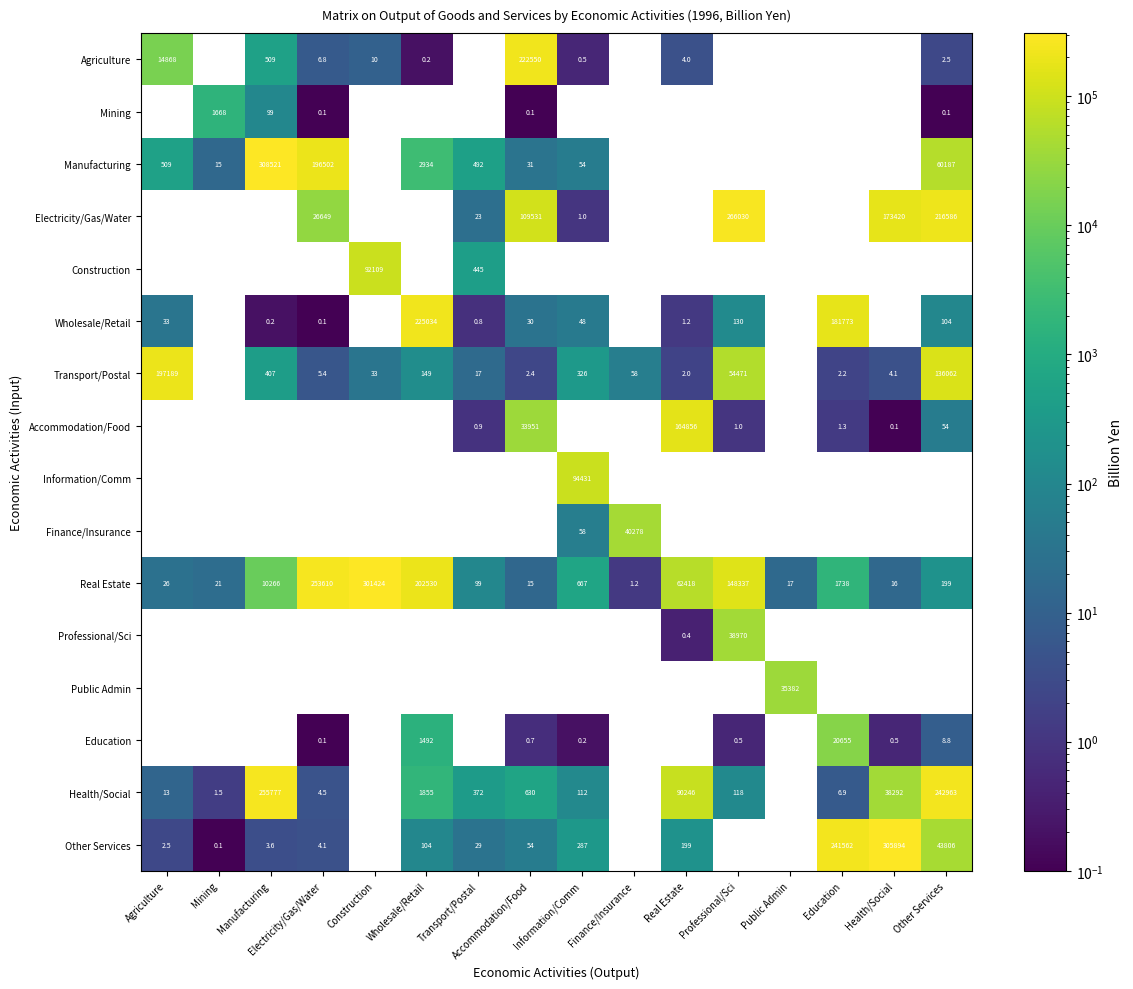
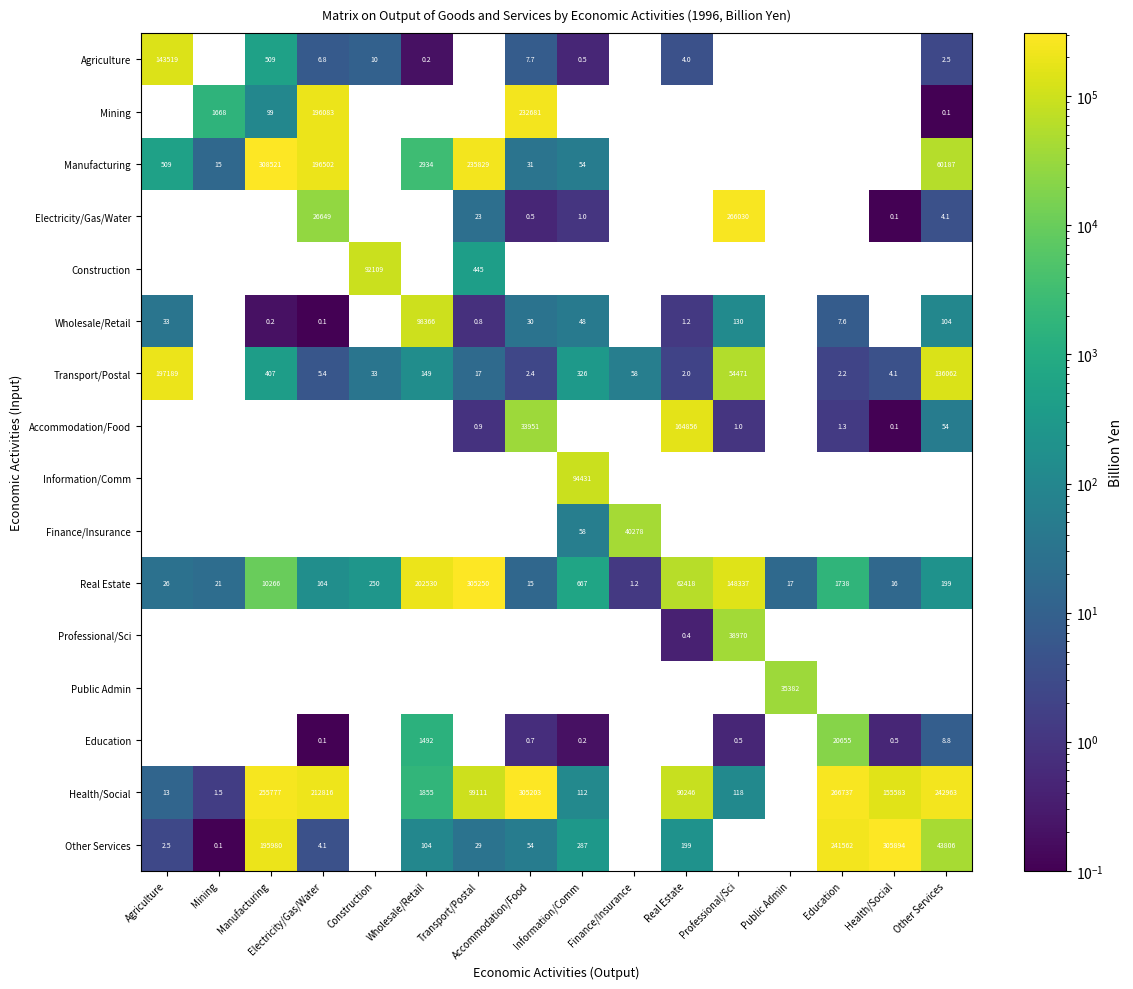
  {
    "Agriculture": {
-     "Agriculture": 14868,
+     "Agriculture": 143519,
      "Manufacturing": 509,
      "Electricity/Gas/Water": 6.8,
      "Construction": 10,
      "Wholesale/Retail": 0.2,
-     "Accommodation/Food": 222550,
+     "Accommodation/Food": 7.7,
      "Information/Comm": 0.5,
      "Real Estate": 4.0,
      "Other Services": 2.5
    },
    "Mining": {
      "Mining": 1668,
      "Manufacturing": 99,
-     "Electricity/Gas/Water": 0.1,
-     "Accommodation/Food": 0.1,
+     "Electricity/Gas/Water": 196083,
+     "Accommodation/Food": 232681,
      "Other Services": 0.1
    },
    "Manufacturing": {
      "Agriculture": 509,
      "Mining": 15,
      "Manufacturing": 308521,
      "Electricity/Gas/Water": 196502,
      "Wholesale/Retail": 2934,
-     "Transport/Postal": 492,
+     "Transport/Postal": 235829,
      "Accommodation/Food": 31,
      "Information/Comm": 54,
      "Other Services": 60187
    },
    "Electricity/Gas/Water": {
      "Electricity/Gas/Water": 26649,
      "Transport/Postal": 23,
-     "Accommodation/Food": 109531,
+     "Accommodation/Food": 0.5,
      "Information/Comm": 1.0,
      "Professional/Sci": 266030,
-     "Health/Social": 173420,
-     "Other Services": 216586
+     "Health/Social": 0.1,
+     "Other Services": 4.1
    },
    "Construction": {
      "Construction": 92109,
      "Transport/Postal": 445
    },
    "Wholesale/Retail": {
      "Agriculture": 33,
      "Manufacturing": 0.2,
      "Electricity/Gas/Water": 0.1,
-     "Wholesale/Retail": 225034,
+     "Wholesale/Retail": 98366,
      "Transport/Postal": 0.8,
      "Accommodation/Food": 30,
      "Information/Comm": 48,
      "Real Estate": 1.2,
      "Professional/Sci": 130,
-     "Education": 181773,
+     "Education": 7.6,
      "Other Services": 104
    },
    "Transport/Postal": {
      "Agriculture": 197189,
      "Manufacturing": 407,
      "Electricity/Gas/Water": 5.4,
      "Construction": 33,
      "Wholesale/Retail": 149,
      "Transport/Postal": 17,
      "Accommodation/Food": 2.4,
      "Information/Comm": 326,
      "Finance/Insurance": 58,
      "Real Estate": 2.0,
      "Professional/Sci": 54471,
      "Education": 2.2,
      "Health/Social": 4.1,
      "Other Services": 136062
    },
    "Accommodation/Food": {
      "Transport/Postal": 0.9,
      "Accommodation/Food": 33951,
      "Real Estate": 164856,
      "Professional/Sci": 1.0,
      "Education": 1.3,
      "Health/Social": 0.1,
      "Other Services": 54
    },
    "Information/Comm": {
      "Information/Comm": 94431
    },
    "Finance/Insurance": {
      "Information/Comm": 58,
      "Finance/Insurance": 40278
    },
    "Real Estate": {
      "Agriculture": 26,
      "Mining": 21,
      "Manufacturing": 10266,
-     "Electricity/Gas/Water": 253610,
-     "Construction": 301424,
+     "Electricity/Gas/Water": 164,
+     "Construction": 250,
      "Wholesale/Retail": 202530,
-     "Transport/Postal": 99,
+     "Transport/Postal": 305250,
      "Accommodation/Food": 15,
      "Information/Comm": 667,
      "Finance/Insurance": 1.2,
      "Real Estate": 62418,
      "Professional/Sci": 148337,
      "Public Admin": 17,
      "Education": 1738,
      "Health/Social": 16,
      "Other Services": 199
    },
    "Professional/Sci": {
      "Real Estate": 0.4,
      "Professional/Sci": 38970
    },
    "Public Admin": {
      "Public Admin": 35382
    },
    "Education": {
      "Electricity/Gas/Water": 0.1,
      "Wholesale/Retail": 1492,
      "Accommodation/Food": 0.7,
      "Information/Comm": 0.2,
      "Professional/Sci": 0.5,
      "Education": 20655,
      "Health/Social": 0.5,
      "Other Services": 8.8
    },
    "Health/Social": {
      "Agriculture": 13,
      "Mining": 1.5,
      "Manufacturing": 255777,
-     "Electricity/Gas/Water": 4.5,
+     "Electricity/Gas/Water": 212816,
      "Wholesale/Retail": 1855,
-     "Transport/Postal": 372,
-     "Accommodation/Food": 630,
+     "Transport/Postal": 99111,
+     "Accommodation/Food": 305203,
      "Information/Comm": 112,
      "Real Estate": 90246,
      "Professional/Sci": 118,
-     "Education": 6.9,
-     "Health/Social": 38292,
+     "Education": 266737,
+     "Health/Social": 155583,
      "Other Services": 242963
    },
    "Other Services": {
      "Agriculture": 2.5,
      "Mining": 0.1,
-     "Manufacturing": 3.6,
+     "Manufacturing": 195980,
      "Electricity/Gas/Water": 4.1,
      "Wholesale/Retail": 104,
      "Transport/Postal": 29,
      "Accommodation/Food": 54,
      "Information/Comm": 287,
      "Real Estate": 199,
      "Education": 241562,
      "Health/Social": 305894,
      "Other Services": 43806
    }
  }
